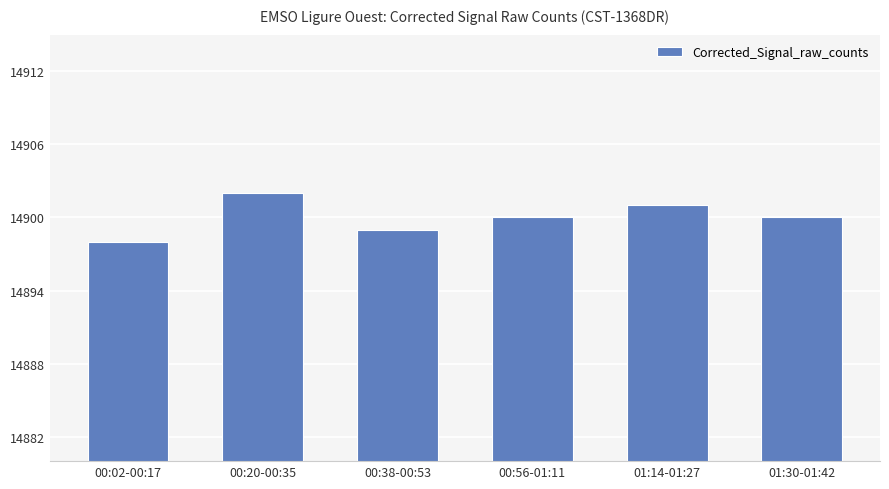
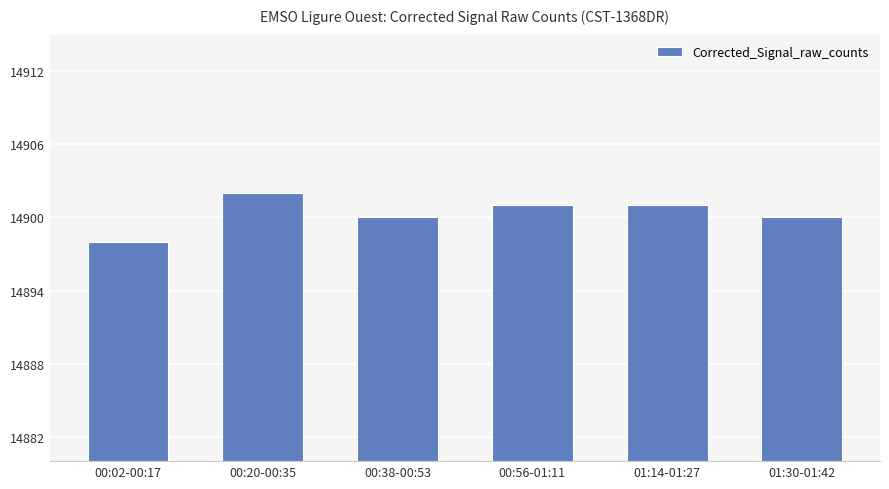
  {
    "00:02-00:17": 14898,
    "00:20-00:35": 14902,
-   "00:38-00:53": 14899,
-   "00:56-01:11": 14900,
+   "00:38-00:53": 14900,
+   "00:56-01:11": 14901,
    "01:14-01:27": 14901,
    "01:30-01:42": 14900
  }
